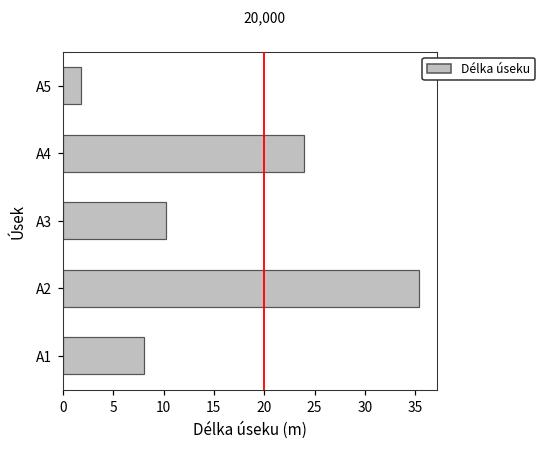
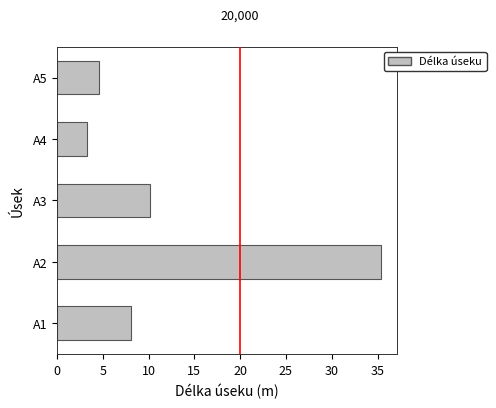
  {
-   "A5": 2,
-   "A4": 24,
+   "A5": 5,
+   "A4": 3,
    "A3": 10,
    "A2": 35,
    "A1": 8
  }
